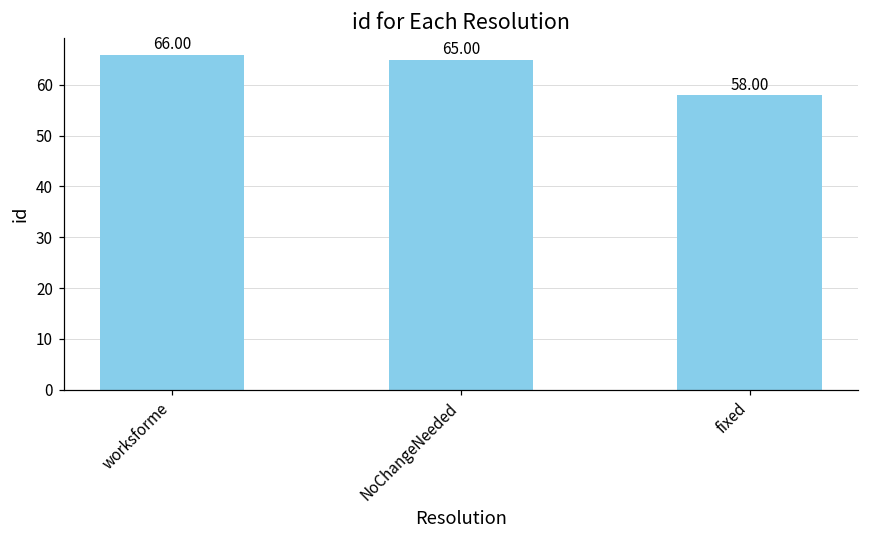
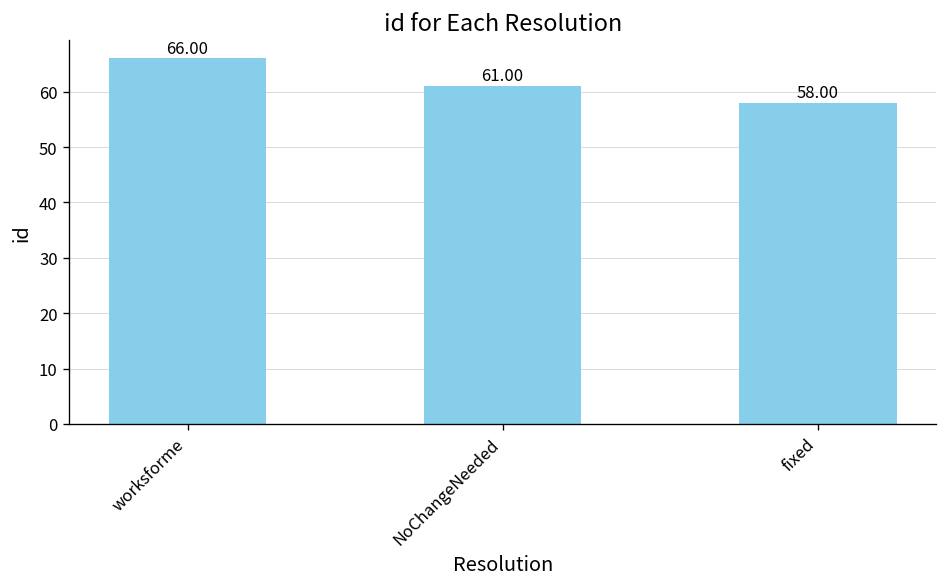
  {
    "worksforme": 66.00,
-   "NoChangeNeeded": 65.00,
+   "NoChangeNeeded": 61.00,
    "fixed": 58.00
  }
